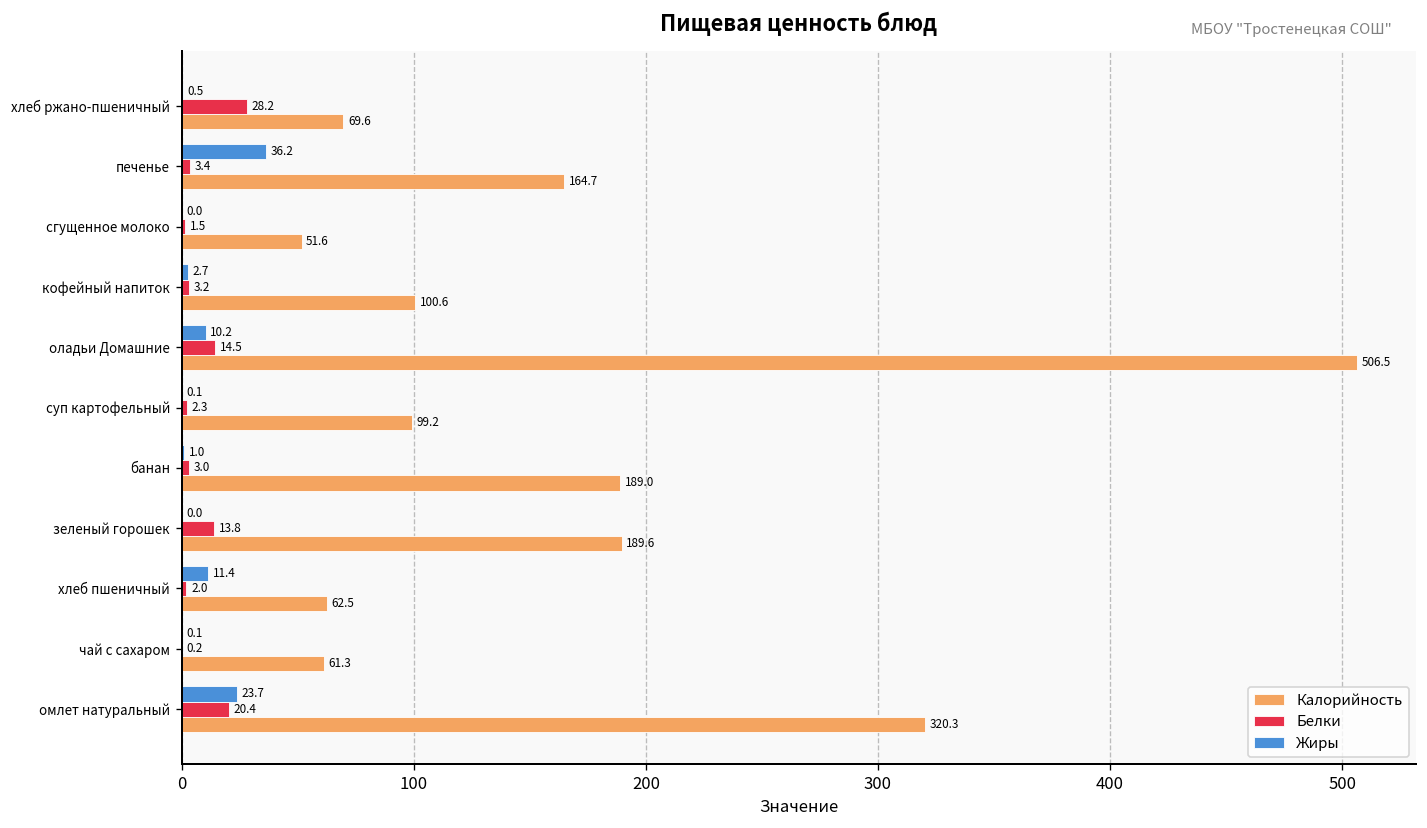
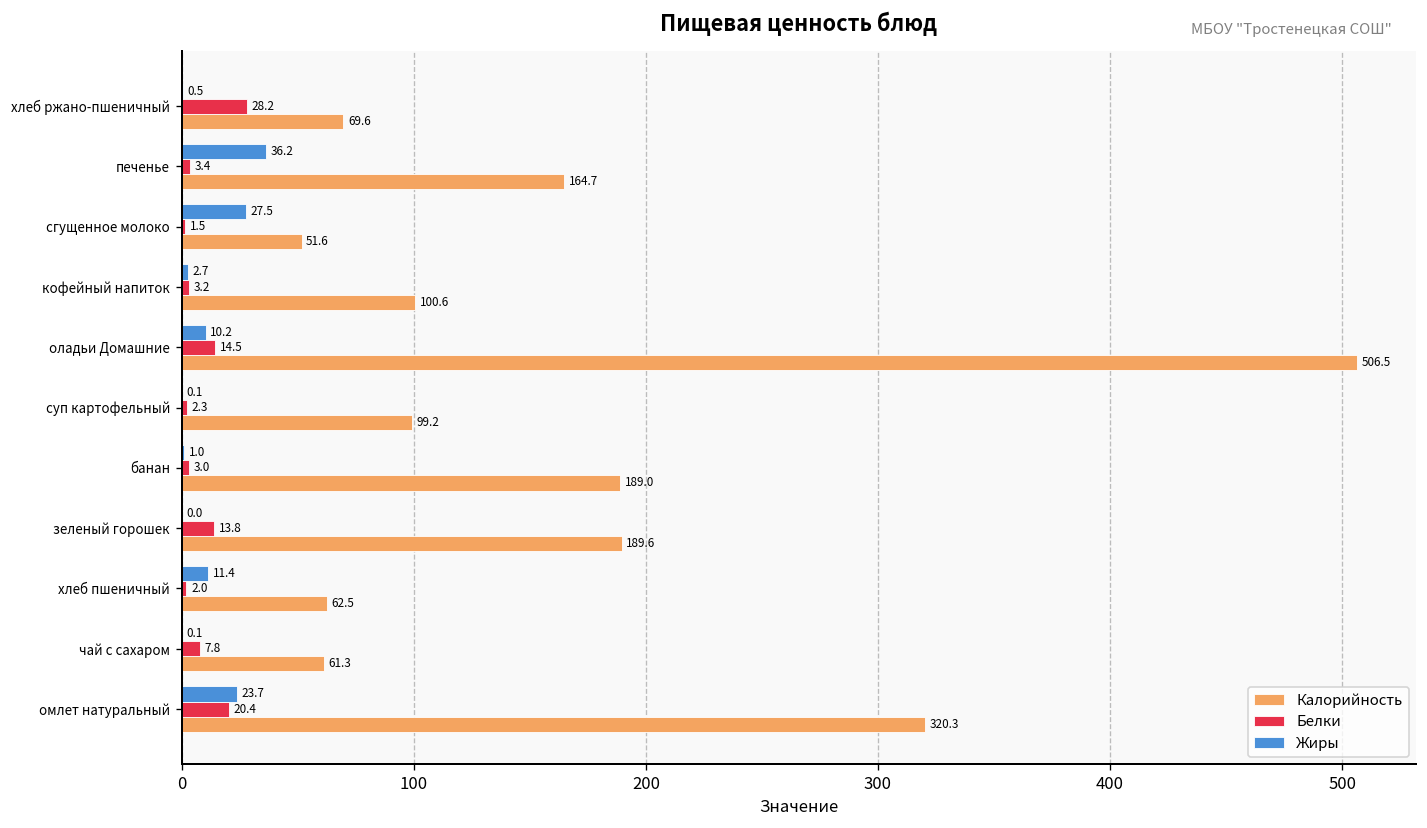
  {
    "Калорийность": {
      "хлеб ржано-пшеничный": 69.6,
      "печенье": 164.7,
      "сгущенное молоко": 51.6,
      "кофейный напиток": 100.6,
      "оладьи Домашние": 506.5,
      "суп картофельный": 99.2,
      "банан": 189.0,
      "зеленый горошек": 189.6,
      "хлеб пшеничный": 62.5,
      "чай с сахаром": 61.3,
      "омлет натуральный": 320.3
    },
    "Белки": {
      "хлеб ржано-пшеничный": 28.2,
      "печенье": 3.4,
      "сгущенное молоко": 1.5,
      "кофейный напиток": 3.2,
      "оладьи Домашние": 14.5,
      "суп картофельный": 2.3,
      "банан": 3.0,
      "зеленый горошек": 13.8,
      "хлеб пшеничный": 2.0,
-     "чай с сахаром": 0.2,
+     "чай с сахаром": 7.8,
      "омлет натуральный": 20.4
    },
    "Жиры": {
      "хлеб ржано-пшеничный": 0.5,
      "печенье": 36.2,
-     "сгущенное молоко": 0.0,
+     "сгущенное молоко": 27.5,
      "кофейный напиток": 2.7,
      "оладьи Домашние": 10.2,
      "суп картофельный": 0.1,
      "банан": 1.0,
      "зеленый горошек": 0.0,
      "хлеб пшеничный": 11.4,
      "чай с сахаром": 0.1,
      "омлет натуральный": 23.7
    }
  }
